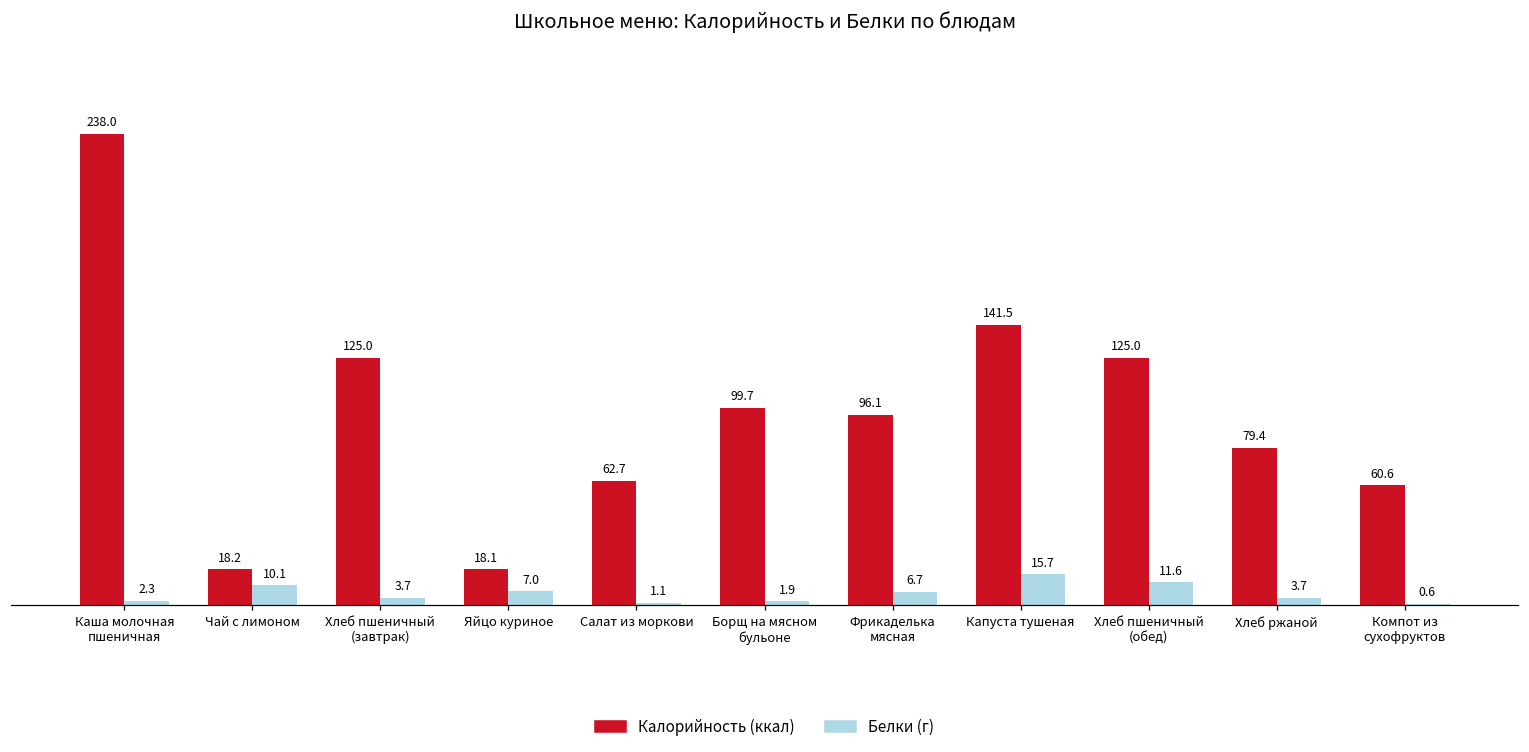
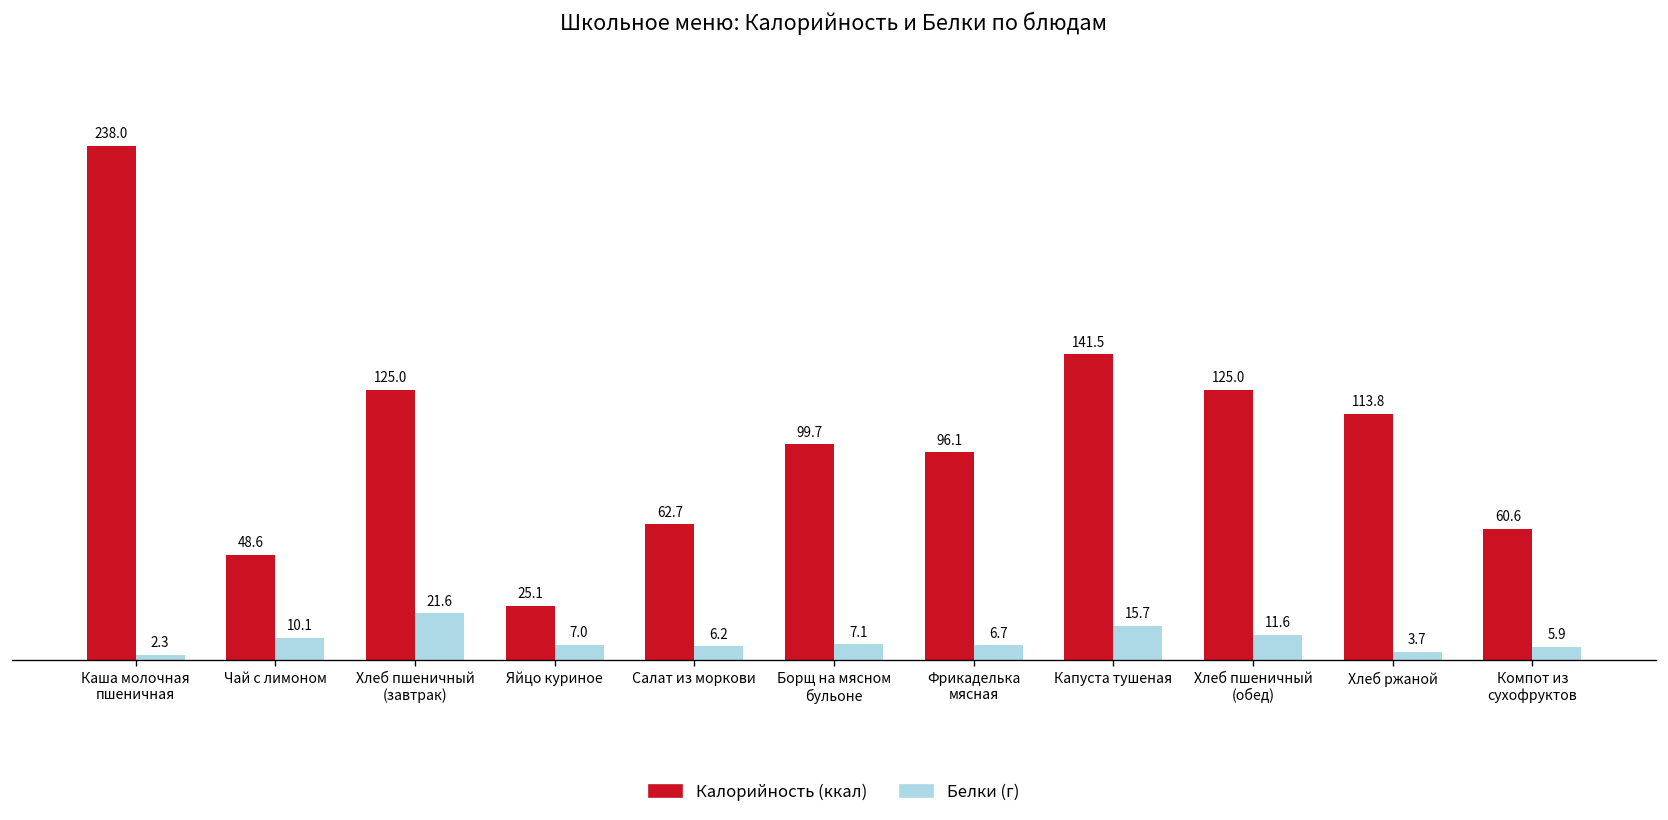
  {
    "Калорийность (ккал)": {
      "Каша молочная пшеничная": 238.0,
-     "Чай с лимоном": 18.2,
+     "Чай с лимоном": 48.6,
      "Хлеб пшеничный (завтрак)": 125.0,
-     "Яйцо куриное": 18.1,
+     "Яйцо куриное": 25.1,
      "Салат из моркови": 62.7,
      "Борщ на мясном бульоне": 99.7,
      "Фрикаделька мясная": 96.1,
      "Капуста тушеная": 141.5,
      "Хлеб пшеничный (обед)": 125.0,
-     "Хлеб ржаной": 79.4,
+     "Хлеб ржаной": 113.8,
      "Компот из сухофруктов": 60.6
    },
    "Белки (г)": {
      "Каша молочная пшеничная": 2.3,
      "Чай с лимоном": 10.1,
-     "Хлеб пшеничный (завтрак)": 3.7,
+     "Хлеб пшеничный (завтрак)": 21.6,
      "Яйцо куриное": 7.0,
-     "Салат из моркови": 1.1,
-     "Борщ на мясном бульоне": 1.9,
+     "Салат из моркови": 6.2,
+     "Борщ на мясном бульоне": 7.1,
      "Фрикаделька мясная": 6.7,
      "Капуста тушеная": 15.7,
      "Хлеб пшеничный (обед)": 11.6,
      "Хлеб ржаной": 3.7,
-     "Компот из сухофруктов": 0.6
+     "Компот из сухофруктов": 5.9
    }
  }
